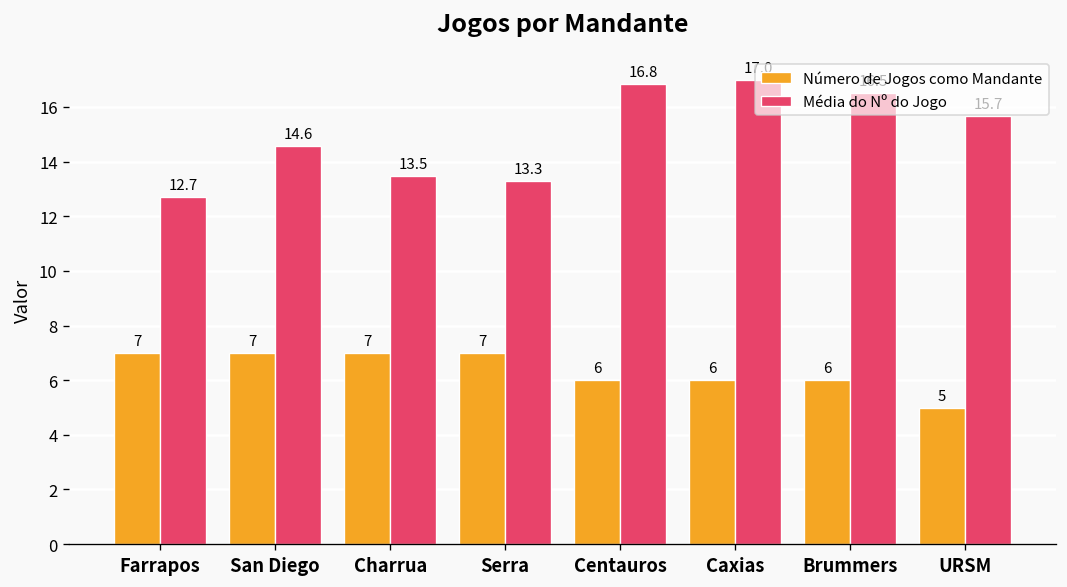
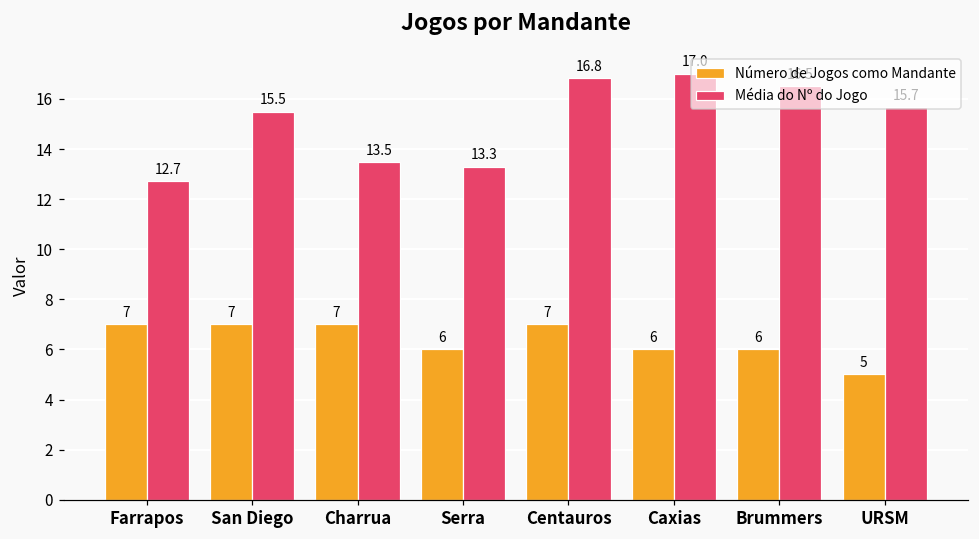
  {
    "Número de Jogos como Mandante": {
      "Farrapos": 7,
      "San Diego": 7,
      "Charrua": 7,
-     "Serra": 7,
-     "Centauros": 6,
+     "Serra": 6,
+     "Centauros": 7,
      "Caxias": 6,
      "Brummers": 6,
      "URSM": 5
    },
    "Média do Nº do Jogo": {
      "Farrapos": 12.7,
-     "San Diego": 14.6,
+     "San Diego": 15.5,
      "Charrua": 13.5,
      "Serra": 13.3,
      "Centauros": 16.8
    }
  }
